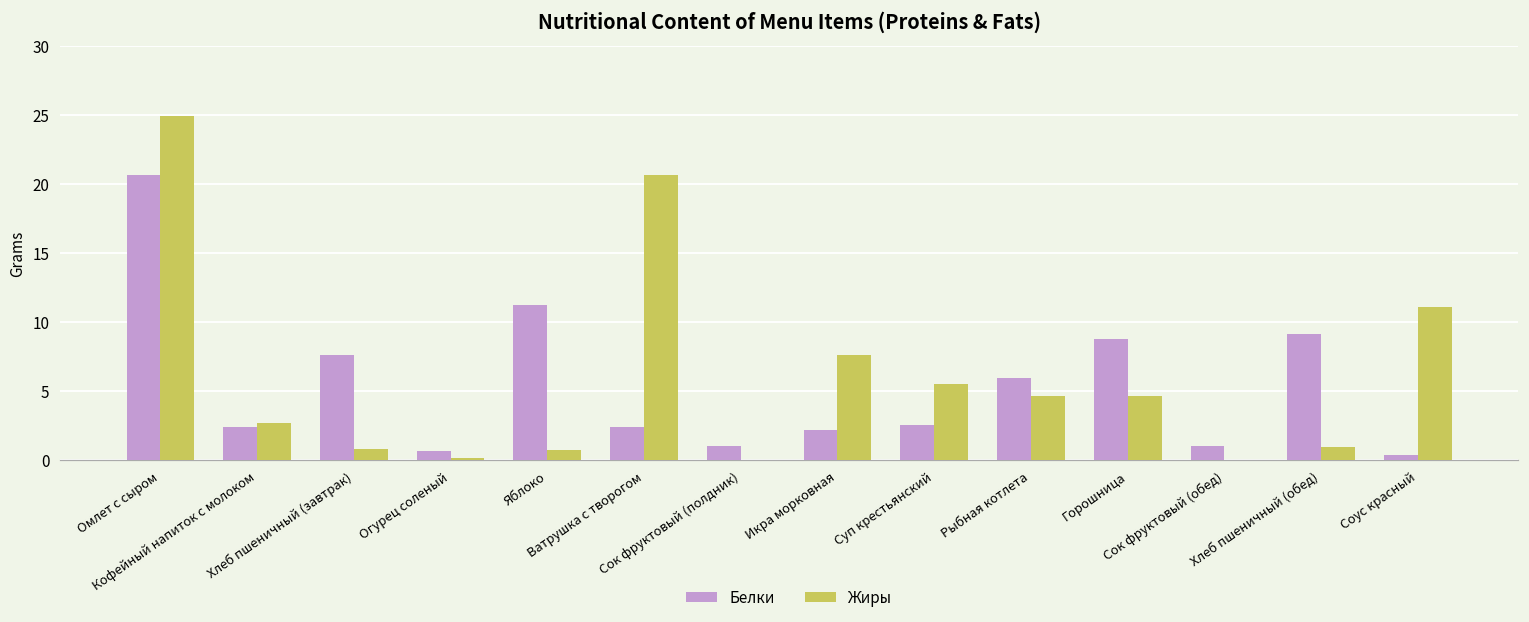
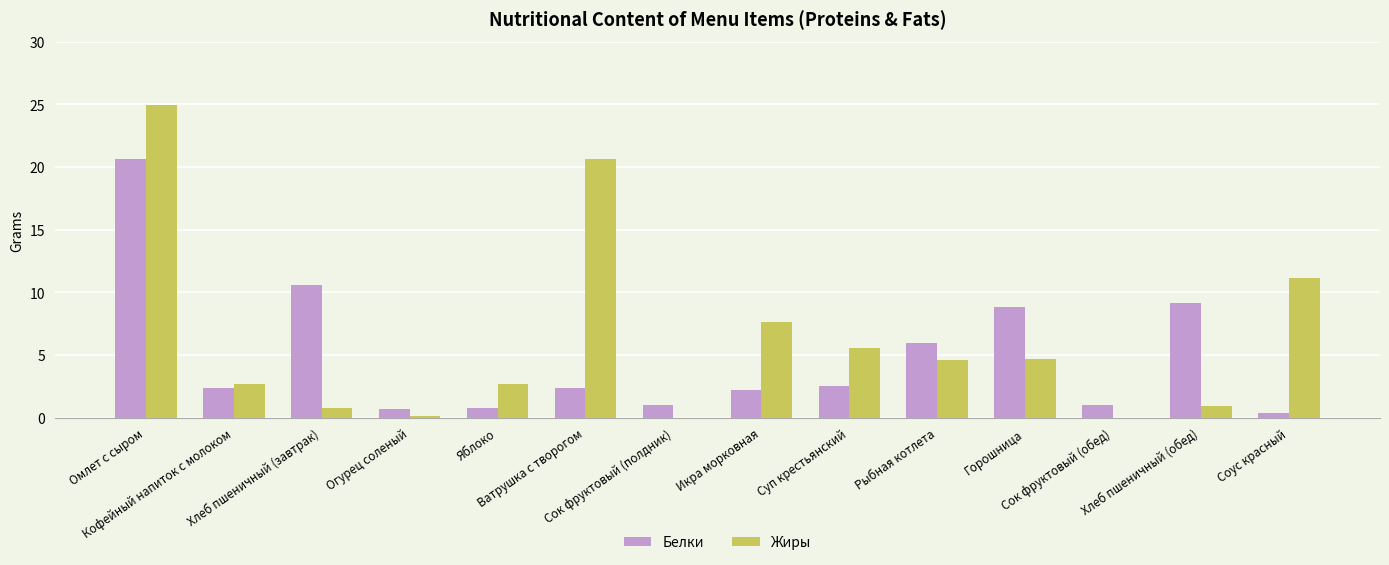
  {
    "Белки": {
      "Омлет с сыром": 20.6,
      "Кофейный напиток с молоком": 2.4,
-     "Хлеб пшеничный (завтрак)": 7.6,
+     "Хлеб пшеничный (завтрак)": 10.6,
      "Огурец соленый": 0.7,
-     "Яблоко": 11.2,
+     "Яблоко": 0.7,
      "Ватрушка с творогом": 2.4,
      "Сок фруктовый (полдник)": 1.0,
      "Икра морковная": 2.2,
      "Суп крестьянский": 2.5,
      "Рыбная котлета": 5.9,
      "Горошница": 8.8,
      "Сок фруктовый (обед)": 1.0,
      "Хлеб пшеничный (обед)": 9.1,
      "Соус красный": 0.4
    },
    "Жиры": {
      "Омлет с сыром": 25.0,
      "Кофейный напиток с молоком": 2.7,
      "Хлеб пшеничный (завтрак)": 0.8,
-     "Яблоко": 0.7,
+     "Яблоко": 2.7,
      "Ватрушка с творогом": 20.7,
      "Сок фруктовый (полдник)": 0.0,
      "Икра морковная": 7.6,
      "Суп крестьянский": 5.5,
      "Рыбная котлета": 4.6,
      "Горошница": 4.7,
      "Сок фруктовый (обед)": 0.0,
      "Хлеб пшеничный (обед)": 1.0,
      "Соус красный": 11.1
    }
  }
